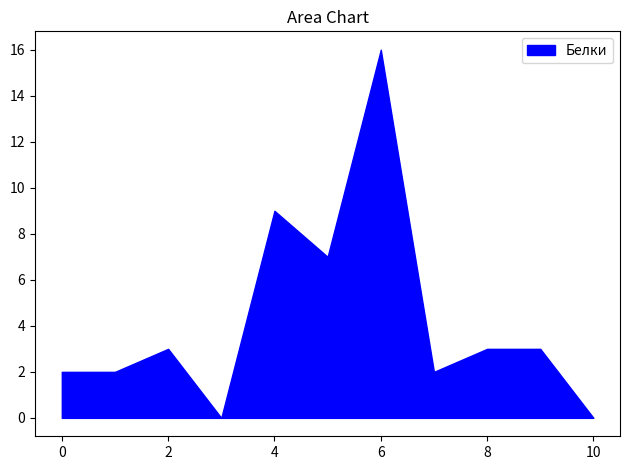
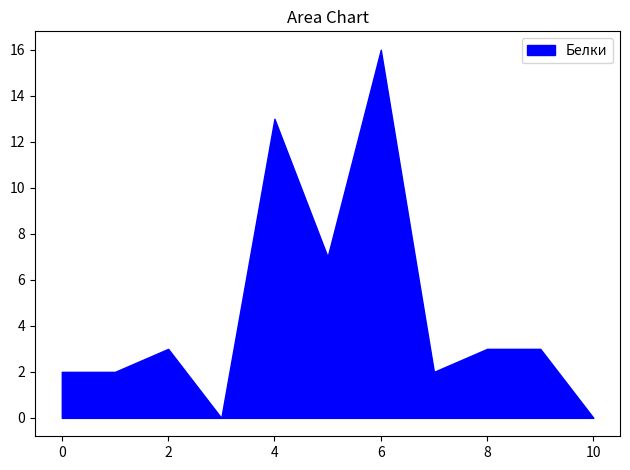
  {
    "0": 2,
    "2": 3,
-   "4": 9,
+   "4": 13,
    "6": 16,
    "8": 3,
    "10": 0
  }
